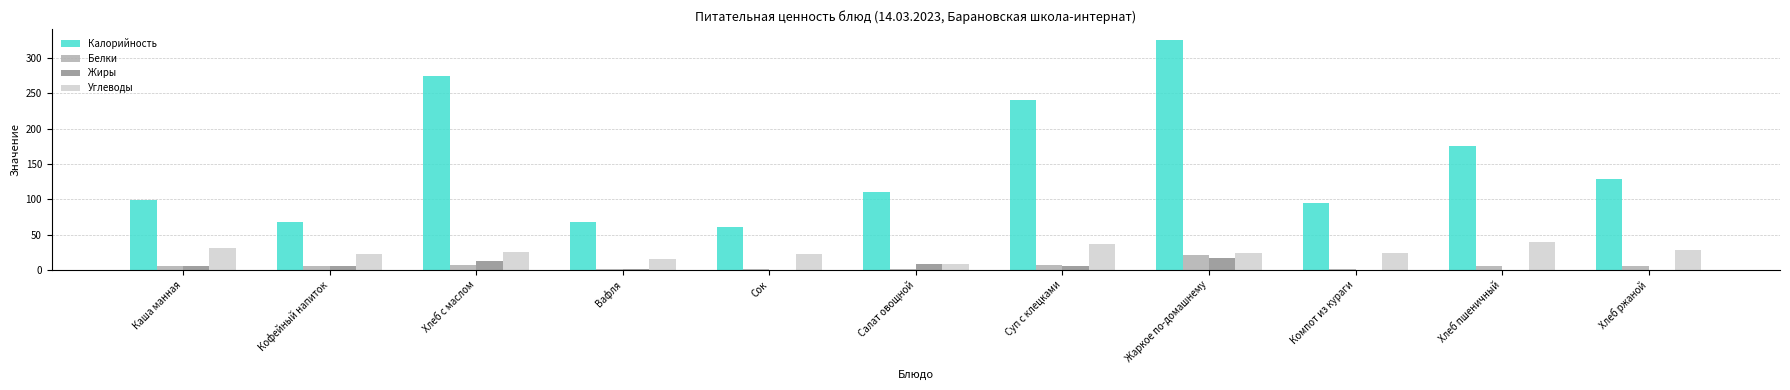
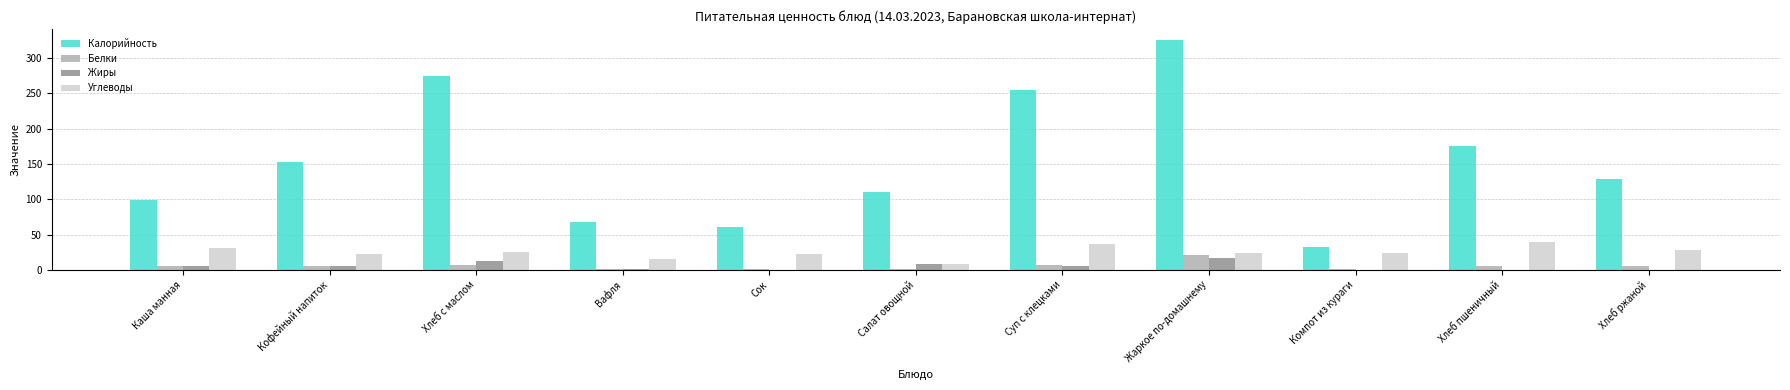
  {
    "Калорийность": {
      "Каша манная": 100,
-     "Кофейный напиток": 70,
+     "Кофейный напиток": 150,
      "Хлеб с маслом": 270,
      "Вафля": 70,
      "Сок": 60,
      "Салат овощной": 110,
-     "Суп с клецками": 240,
+     "Суп с клецками": 250,
      "Жаркое по-домашнему": 320,
-     "Компот из кураги": 90,
+     "Компот из кураги": 30,
      "Хлеб пшеничный": 170,
      "Хлеб ржаной": 130
    }
  }
